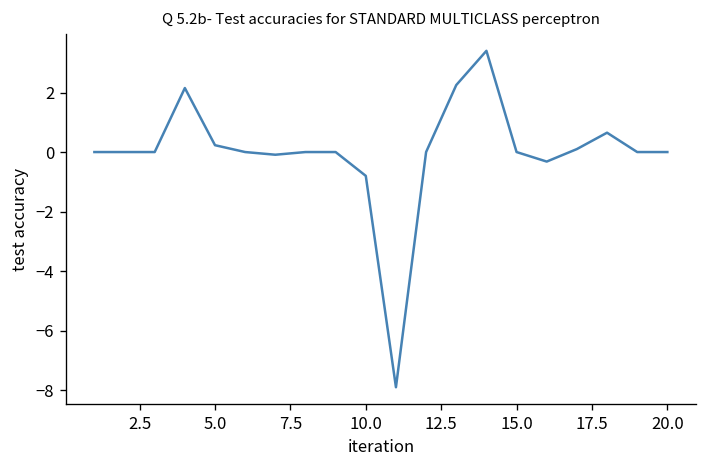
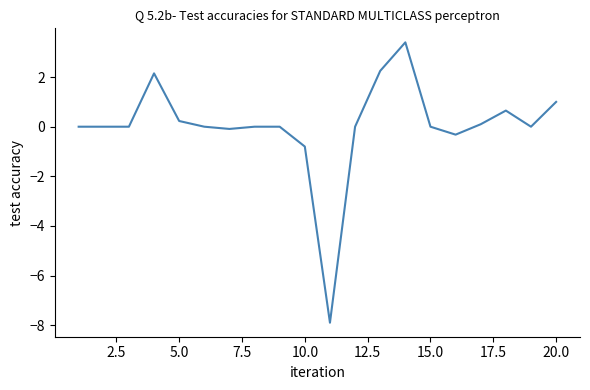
  {
    "5.0": 0.2,
    "10.0": -0.8,
    "15.0": 0,
-   "20.0": 0
+   "20.0": 1
  }
